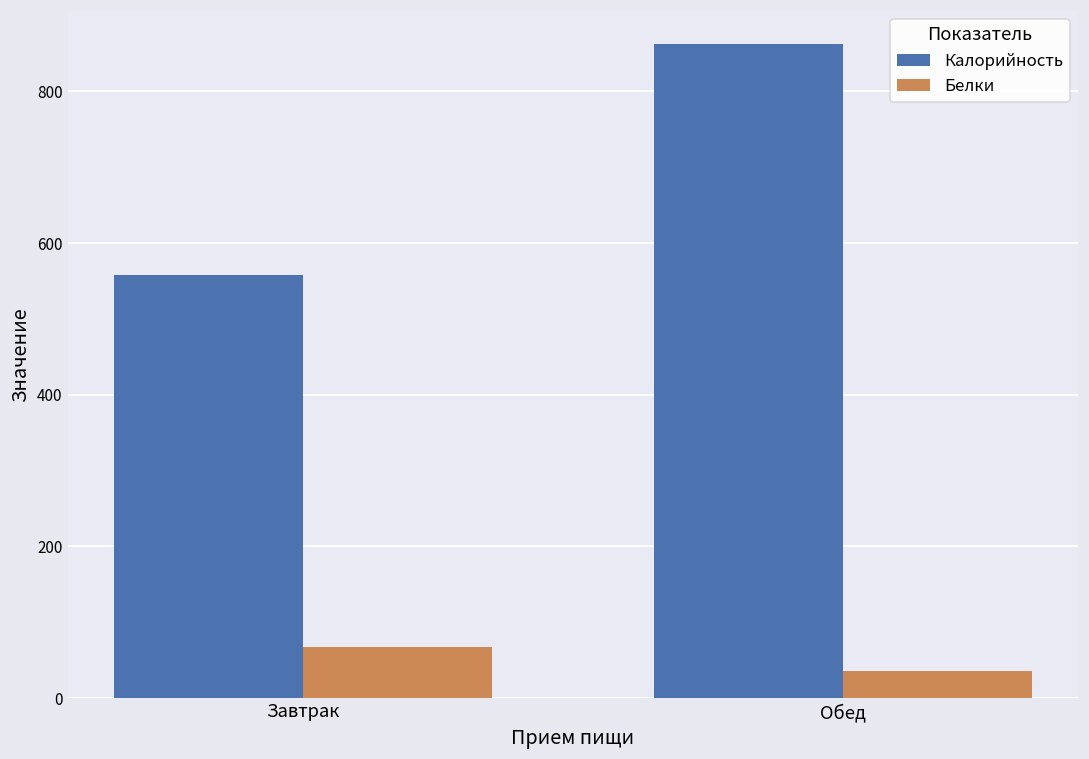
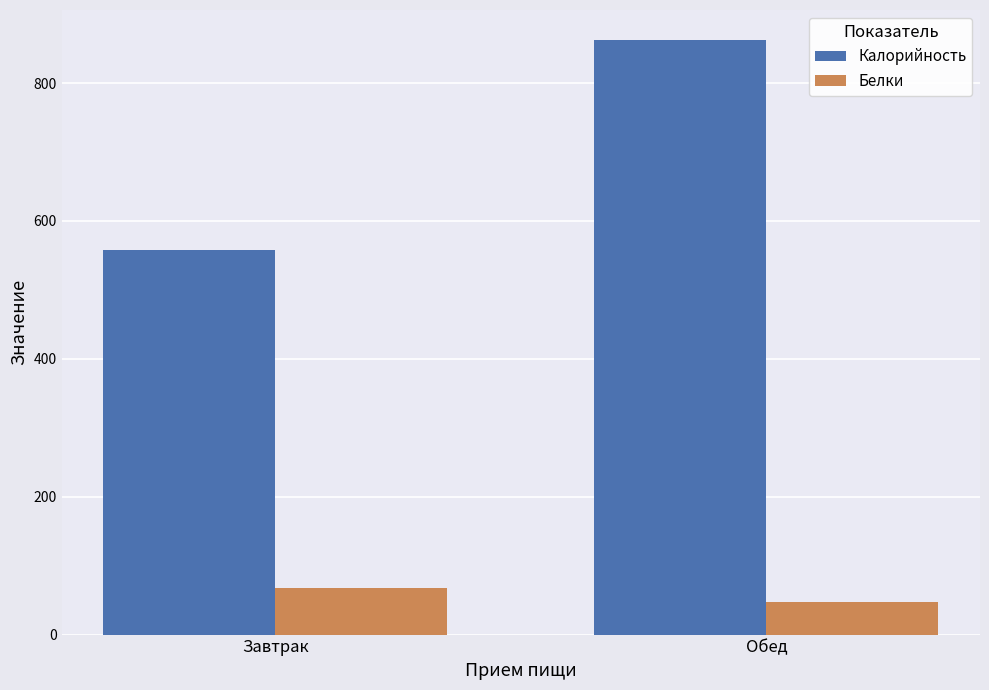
  {
    "Калорийность": {
      "Завтрак": 560,
      "Обед": 860
    },
    "Белки": {
      "Завтрак": 70,
-     "Обед": 40
+     "Обед": 50
    }
  }
